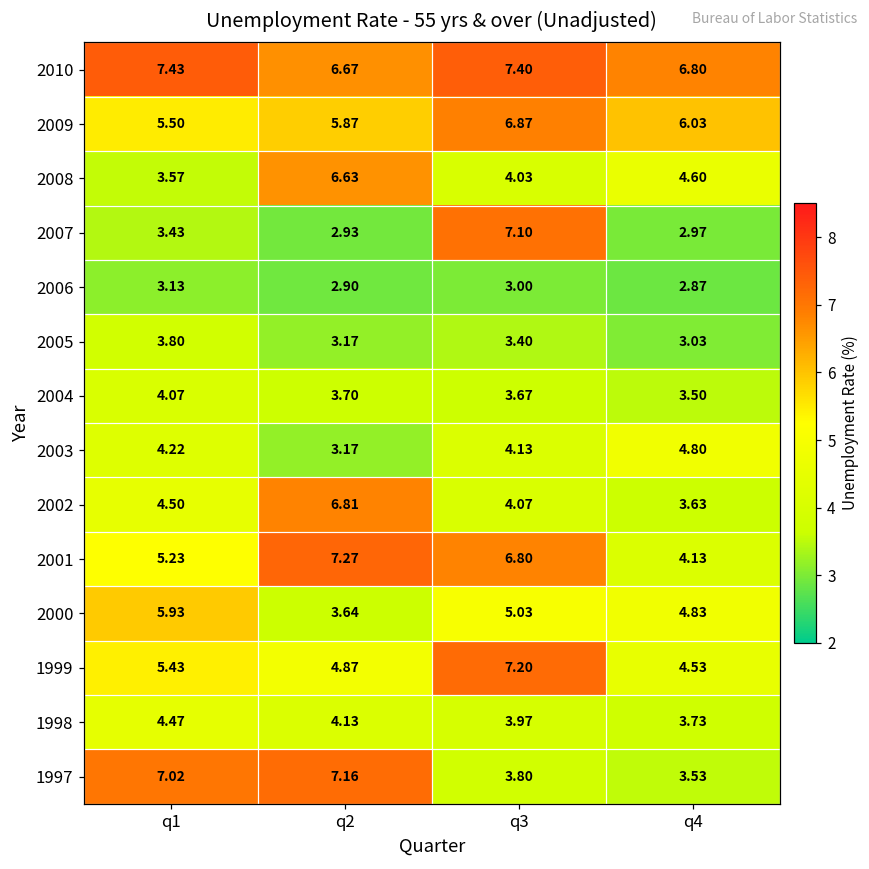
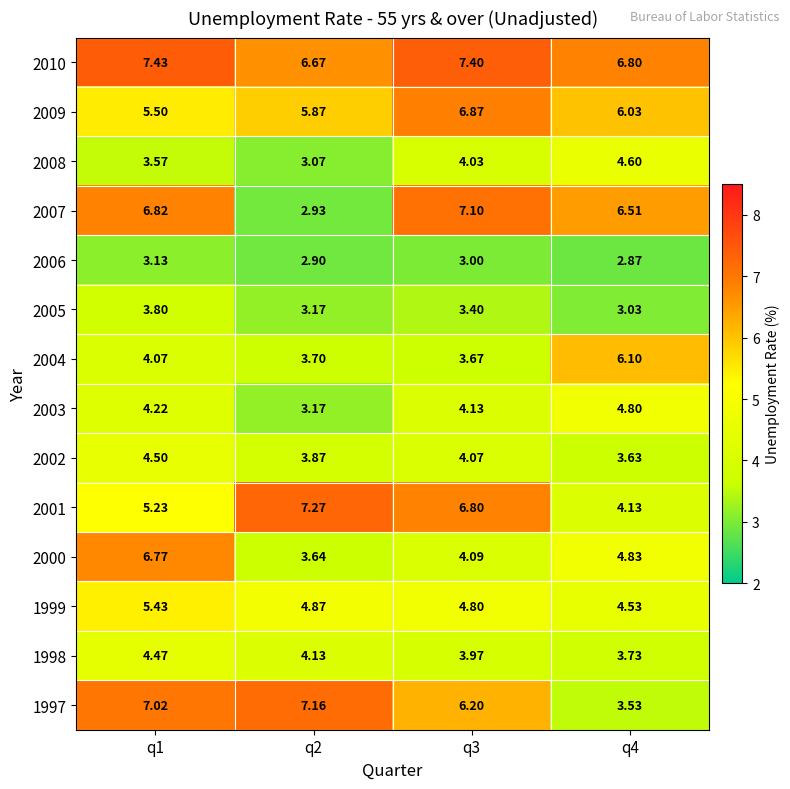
  {
    "2010": {
      "q1": 7.43,
      "q2": 6.67,
      "q3": 7.40,
      "q4": 6.80
    },
    "2009": {
      "q1": 5.50,
      "q2": 5.87,
      "q3": 6.87,
      "q4": 6.03
    },
    "2008": {
      "q1": 3.57,
-     "q2": 6.63,
+     "q2": 3.07,
      "q3": 4.03,
      "q4": 4.60
    },
    "2007": {
-     "q1": 3.43,
+     "q1": 6.82,
      "q2": 2.93,
      "q3": 7.10,
-     "q4": 2.97
+     "q4": 6.51
    },
    "2006": {
      "q1": 3.13,
      "q2": 2.90,
      "q3": 3.00,
      "q4": 2.87
    },
    "2005": {
      "q1": 3.80,
      "q2": 3.17,
      "q3": 3.40,
      "q4": 3.03
    },
    "2004": {
      "q1": 4.07,
      "q2": 3.70,
      "q3": 3.67,
-     "q4": 3.50
+     "q4": 6.10
    },
    "2003": {
      "q1": 4.22,
      "q2": 3.17,
      "q3": 4.13,
      "q4": 4.80
    },
    "2002": {
      "q1": 4.50,
-     "q2": 6.81,
+     "q2": 3.87,
      "q3": 4.07,
      "q4": 3.63
    },
    "2001": {
      "q1": 5.23,
      "q2": 7.27,
      "q3": 6.80,
      "q4": 4.13
    },
    "2000": {
-     "q1": 5.93,
+     "q1": 6.77,
      "q2": 3.64,
-     "q3": 5.03,
+     "q3": 4.09,
      "q4": 4.83
    },
    "1999": {
      "q1": 5.43,
      "q2": 4.87,
-     "q3": 7.20,
+     "q3": 4.80,
      "q4": 4.53
    },
    "1998": {
      "q1": 4.47,
      "q2": 4.13,
      "q3": 3.97,
      "q4": 3.73
    },
    "1997": {
      "q1": 7.02,
      "q2": 7.16,
-     "q3": 3.80,
+     "q3": 6.20,
      "q4": 3.53
    }
  }
